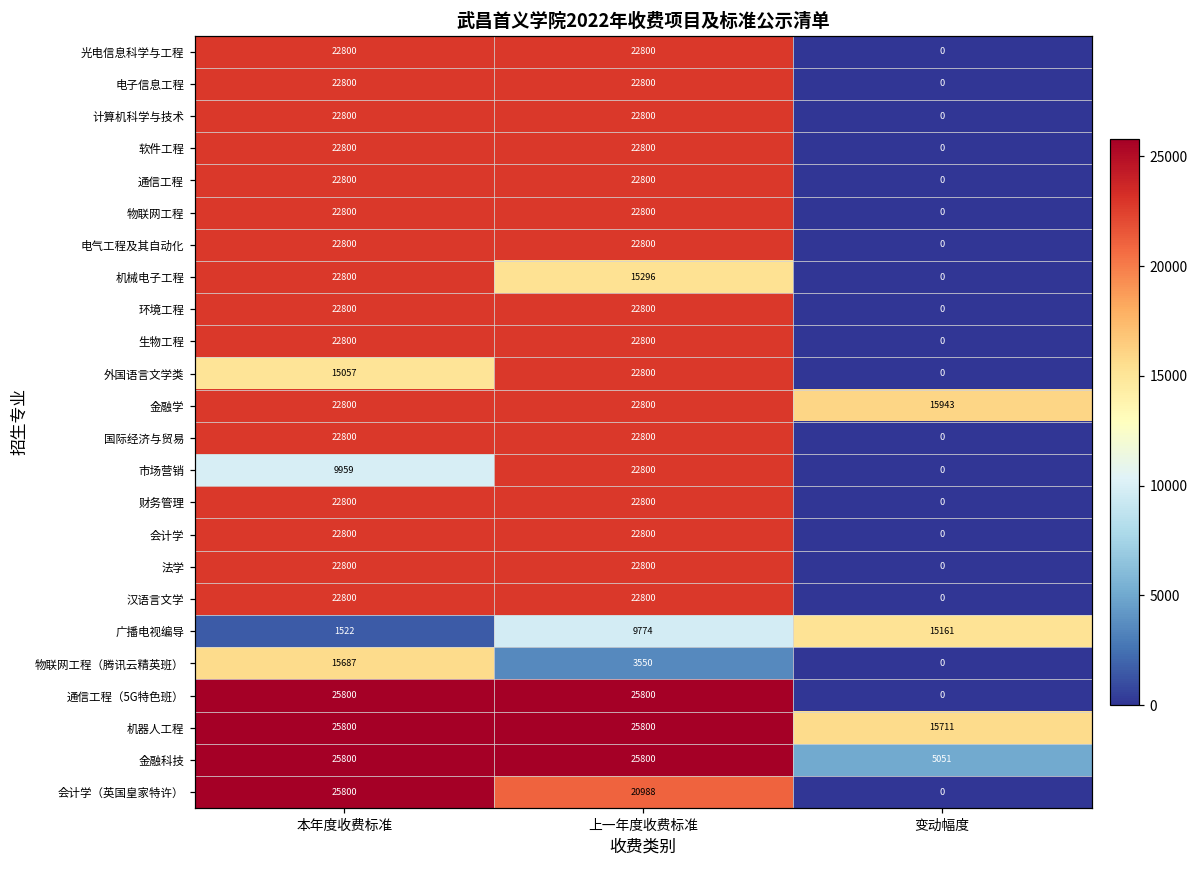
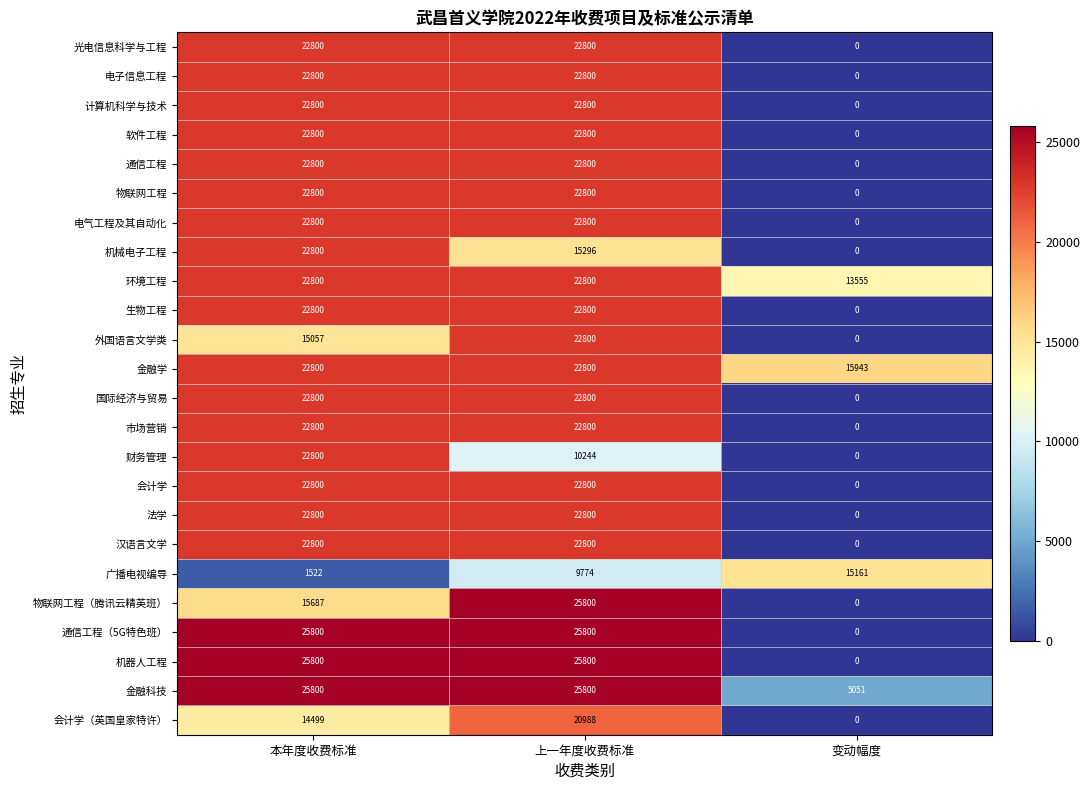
  {
    "光电信息科学与工程": {
      "本年度收费标准": 22800,
      "上一年度收费标准": 22800,
      "变动幅度": 0
    },
    "电子信息工程": {
      "本年度收费标准": 22800,
      "上一年度收费标准": 22800,
      "变动幅度": 0
    },
    "计算机科学与技术": {
      "本年度收费标准": 22800,
      "上一年度收费标准": 22800,
      "变动幅度": 0
    },
    "软件工程": {
      "本年度收费标准": 22800,
      "上一年度收费标准": 22800,
      "变动幅度": 0
    },
    "通信工程": {
      "本年度收费标准": 22800,
      "上一年度收费标准": 22800,
      "变动幅度": 0
    },
    "物联网工程": {
      "本年度收费标准": 22800,
      "上一年度收费标准": 22800,
      "变动幅度": 0
    },
    "电气工程及其自动化": {
      "本年度收费标准": 22800,
      "上一年度收费标准": 22800,
      "变动幅度": 0
    },
    "机械电子工程": {
      "本年度收费标准": 22800,
      "上一年度收费标准": 15296,
      "变动幅度": 0
    },
    "环境工程": {
      "本年度收费标准": 22800,
      "上一年度收费标准": 22800,
-     "变动幅度": 0
+     "变动幅度": 13555
    },
    "生物工程": {
      "本年度收费标准": 22800,
      "上一年度收费标准": 22800,
      "变动幅度": 0
    },
    "外国语言文学类": {
      "本年度收费标准": 15057,
      "上一年度收费标准": 22800,
      "变动幅度": 0
    },
    "金融学": {
      "本年度收费标准": 22800,
      "上一年度收费标准": 22800,
      "变动幅度": 15943
    },
    "国际经济与贸易": {
      "本年度收费标准": 22800,
      "上一年度收费标准": 22800,
      "变动幅度": 0
    },
    "市场营销": {
-     "本年度收费标准": 9959,
+     "本年度收费标准": 22800,
      "上一年度收费标准": 22800,
      "变动幅度": 0
    },
    "财务管理": {
      "本年度收费标准": 22800,
-     "上一年度收费标准": 22800,
+     "上一年度收费标准": 10244,
      "变动幅度": 0
    },
    "会计学": {
      "本年度收费标准": 22800,
      "上一年度收费标准": 22800,
      "变动幅度": 0
    },
    "法学": {
      "本年度收费标准": 22800,
      "上一年度收费标准": 22800,
      "变动幅度": 0
    },
    "汉语言文学": {
      "本年度收费标准": 22800,
      "上一年度收费标准": 22800,
      "变动幅度": 0
    },
    "广播电视编导": {
      "本年度收费标准": 1522,
      "上一年度收费标准": 9774,
      "变动幅度": 15161
    },
    "物联网工程（腾讯云精英班）": {
      "本年度收费标准": 15687,
-     "上一年度收费标准": 3550,
+     "上一年度收费标准": 25800,
      "变动幅度": 0
    },
    "通信工程（5G特色班）": {
      "本年度收费标准": 25800,
      "上一年度收费标准": 25800,
      "变动幅度": 0
    },
    "机器人工程": {
      "本年度收费标准": 25800,
      "上一年度收费标准": 25800,
-     "变动幅度": 15711
+     "变动幅度": 0
    },
    "金融科技": {
      "本年度收费标准": 25800,
      "上一年度收费标准": 25800,
      "变动幅度": 5051
    },
    "会计学（英国皇家特许）": {
-     "本年度收费标准": 25800,
+     "本年度收费标准": 14499,
      "上一年度收费标准": 20988,
      "变动幅度": 0
    }
  }
